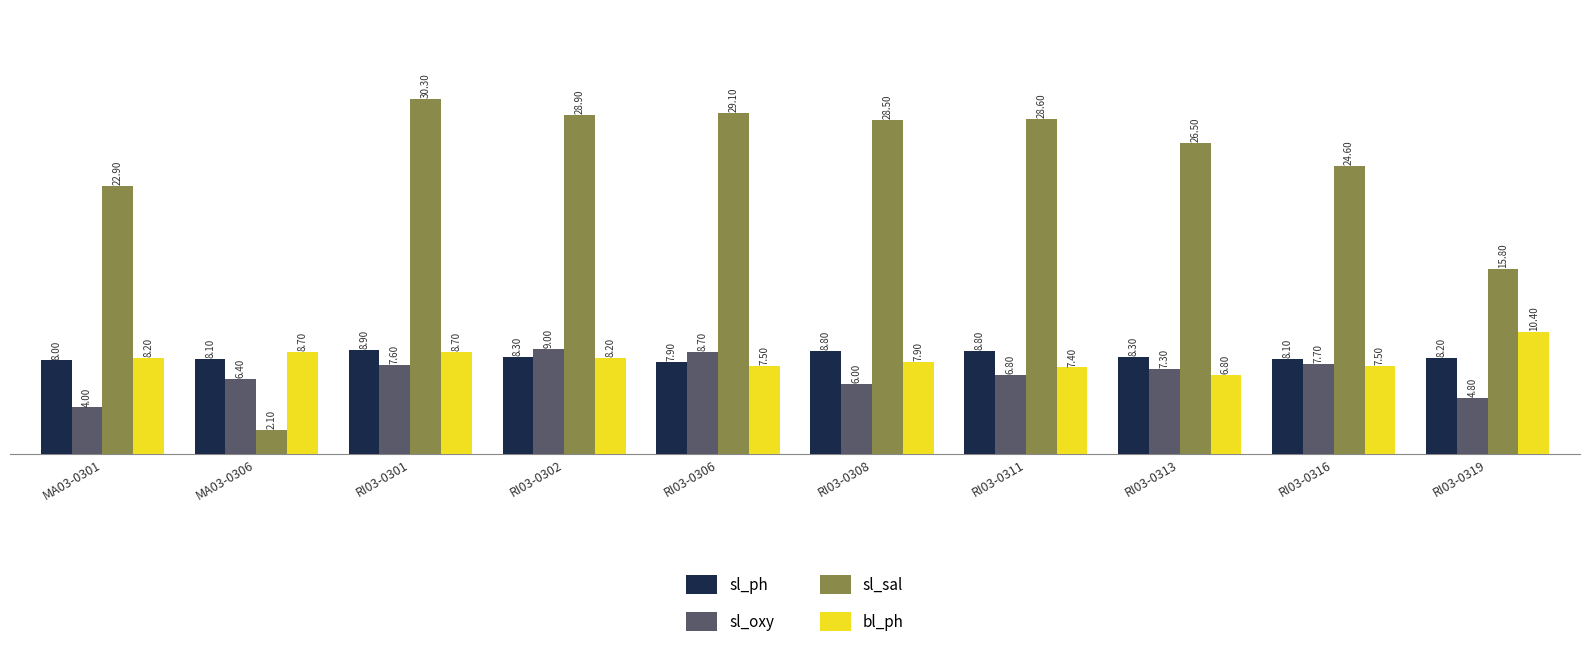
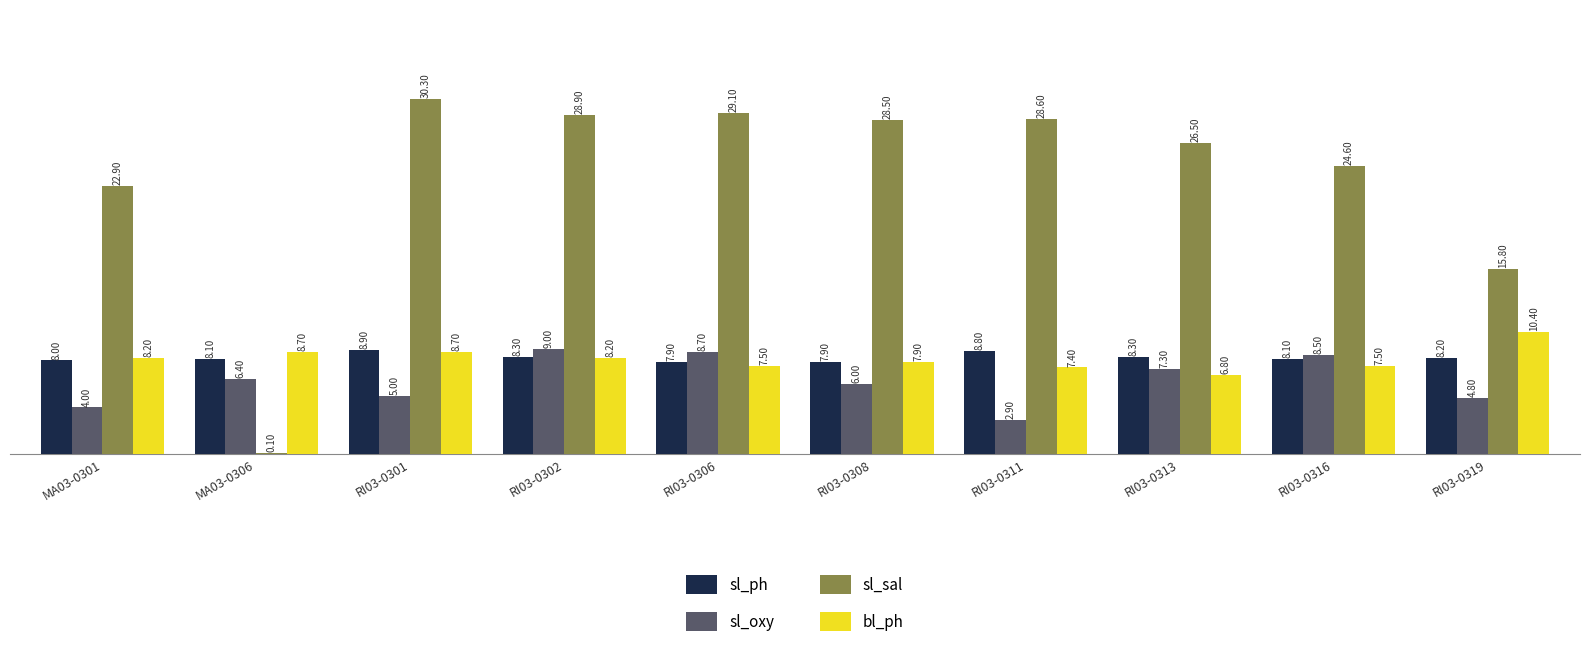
  {
    "sl_ph": {
      "MA03-0301": 8.00,
      "MA03-0306": 8.10,
      "RI03-0301": 8.90,
      "RI03-0302": 8.30,
      "RI03-0306": 7.90,
-     "RI03-0308": 8.80,
+     "RI03-0308": 7.90,
      "RI03-0311": 8.80,
      "RI03-0313": 8.30,
      "RI03-0316": 8.10,
      "RI03-0319": 8.20
    },
    "sl_oxy": {
      "MA03-0301": 4.00,
      "MA03-0306": 6.40,
-     "RI03-0301": 7.60,
+     "RI03-0301": 5.00,
      "RI03-0302": 9.00,
      "RI03-0306": 8.70,
      "RI03-0308": 6.00,
-     "RI03-0311": 6.80,
+     "RI03-0311": 2.90,
      "RI03-0313": 7.30,
-     "RI03-0316": 7.70,
+     "RI03-0316": 8.50,
      "RI03-0319": 4.80
    },
    "sl_sal": {
      "MA03-0301": 22.90,
-     "MA03-0306": 2.10,
+     "MA03-0306": 0.10,
      "RI03-0301": 30.30,
      "RI03-0302": 28.90,
      "RI03-0306": 29.10,
      "RI03-0308": 28.50,
      "RI03-0311": 28.60,
      "RI03-0313": 26.50,
      "RI03-0316": 24.60,
      "RI03-0319": 15.80
    },
    "bl_ph": {
      "MA03-0301": 8.20,
      "MA03-0306": 8.70,
      "RI03-0301": 8.70,
      "RI03-0302": 8.20,
      "RI03-0306": 7.50,
      "RI03-0308": 7.90,
      "RI03-0311": 7.40,
      "RI03-0313": 6.80,
      "RI03-0316": 7.50,
      "RI03-0319": 10.40
    }
  }
